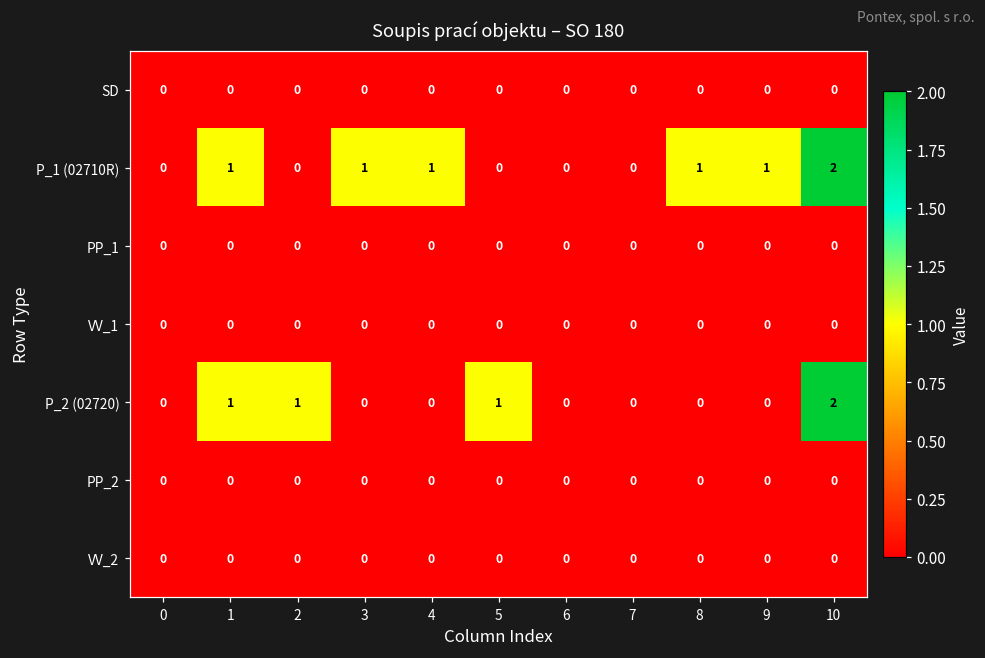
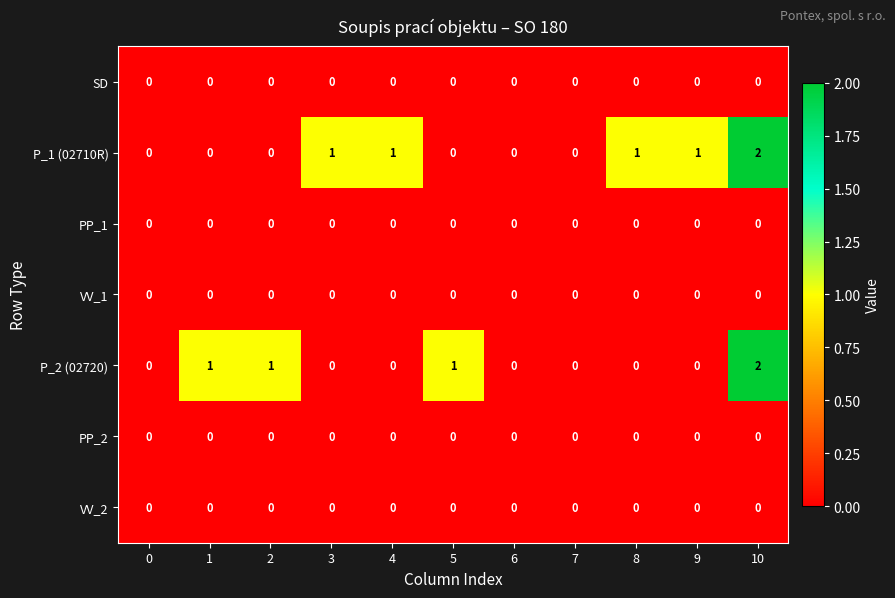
  {
    "SD": {
      "0": 0,
      "1": 0,
      "2": 0,
      "3": 0,
      "4": 0,
      "5": 0,
      "6": 0,
      "7": 0,
      "8": 0,
      "9": 0,
      "10": 0
    },
    "P_1 (02710R)": {
      "0": 0,
-     "1": 1,
+     "1": 0,
      "2": 0,
      "3": 1,
      "4": 1,
      "5": 0,
      "6": 0,
      "7": 0,
      "8": 1,
      "9": 1,
      "10": 2
    },
    "PP_1": {
      "0": 0,
      "1": 0,
      "2": 0,
      "3": 0,
      "4": 0,
      "5": 0,
      "6": 0,
      "7": 0,
      "8": 0,
      "9": 0,
      "10": 0
    },
    "VV_1": {
      "0": 0,
      "1": 0,
      "2": 0,
      "3": 0,
      "4": 0,
      "5": 0,
      "6": 0,
      "7": 0,
      "8": 0,
      "9": 0,
      "10": 0
    },
    "P_2 (02720)": {
      "0": 0,
      "1": 1,
      "2": 1,
      "3": 0,
      "4": 0,
      "5": 1,
      "6": 0,
      "7": 0,
      "8": 0,
      "9": 0,
      "10": 2
    },
    "PP_2": {
      "0": 0,
      "1": 0,
      "2": 0,
      "3": 0,
      "4": 0,
      "5": 0,
      "6": 0,
      "7": 0,
      "8": 0,
      "9": 0,
      "10": 0
    },
    "VV_2": {
      "0": 0,
      "1": 0,
      "2": 0,
      "3": 0,
      "4": 0,
      "5": 0,
      "6": 0,
      "7": 0,
      "8": 0,
      "9": 0,
      "10": 0
    }
  }
